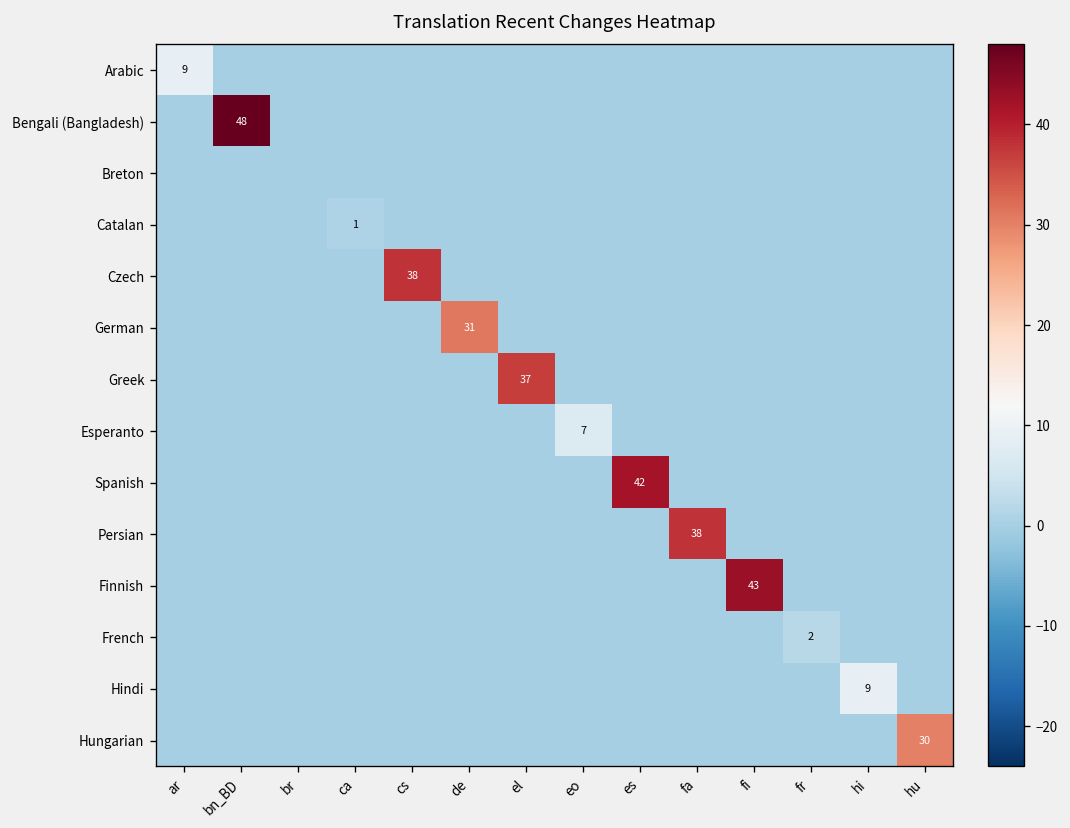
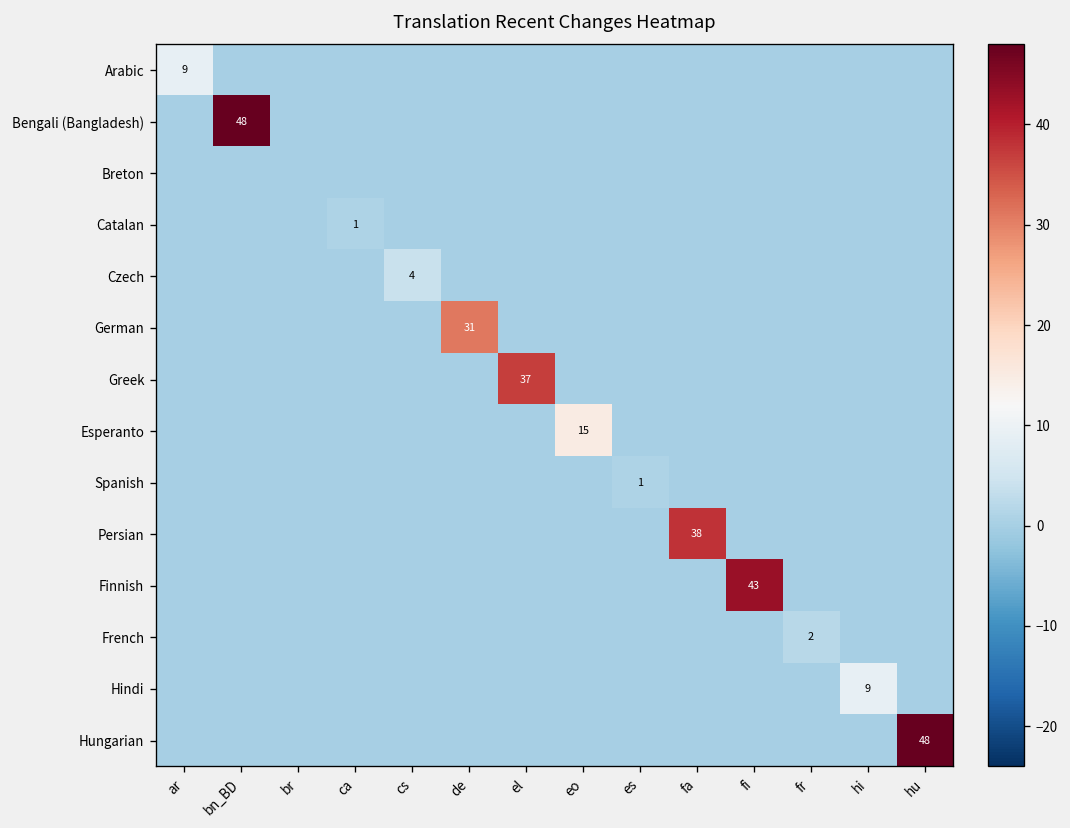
  {
    "Arabic": {
      "ar": 9
    },
    "Bengali (Bangladesh)": {
      "bn_BD": 48
    },
    "Catalan": {
      "ca": 1
    },
    "Czech": {
-     "cs": 38
+     "cs": 4
    },
    "German": {
      "de": 31
    },
    "Greek": {
      "el": 37
    },
    "Esperanto": {
-     "eo": 7
+     "eo": 15
    },
    "Spanish": {
-     "es": 42
+     "es": 1
    },
    "Persian": {
      "fa": 38
    },
    "Finnish": {
      "fi": 43
    },
    "French": {
      "fr": 2
    },
    "Hindi": {
      "hi": 9
    },
    "Hungarian": {
-     "hu": 30
+     "hu": 48
    }
  }
